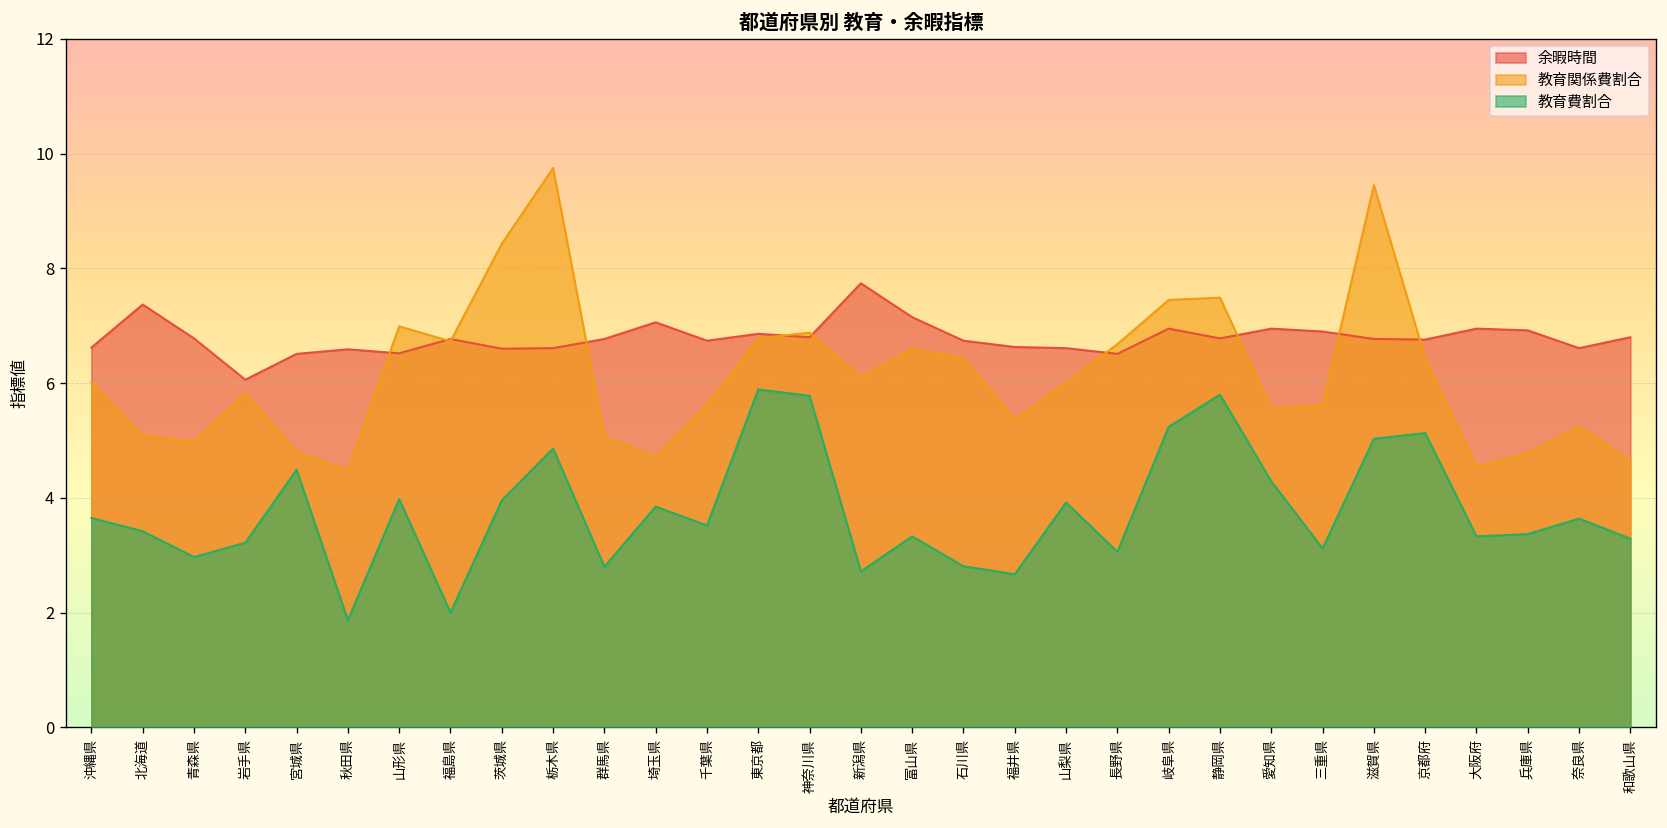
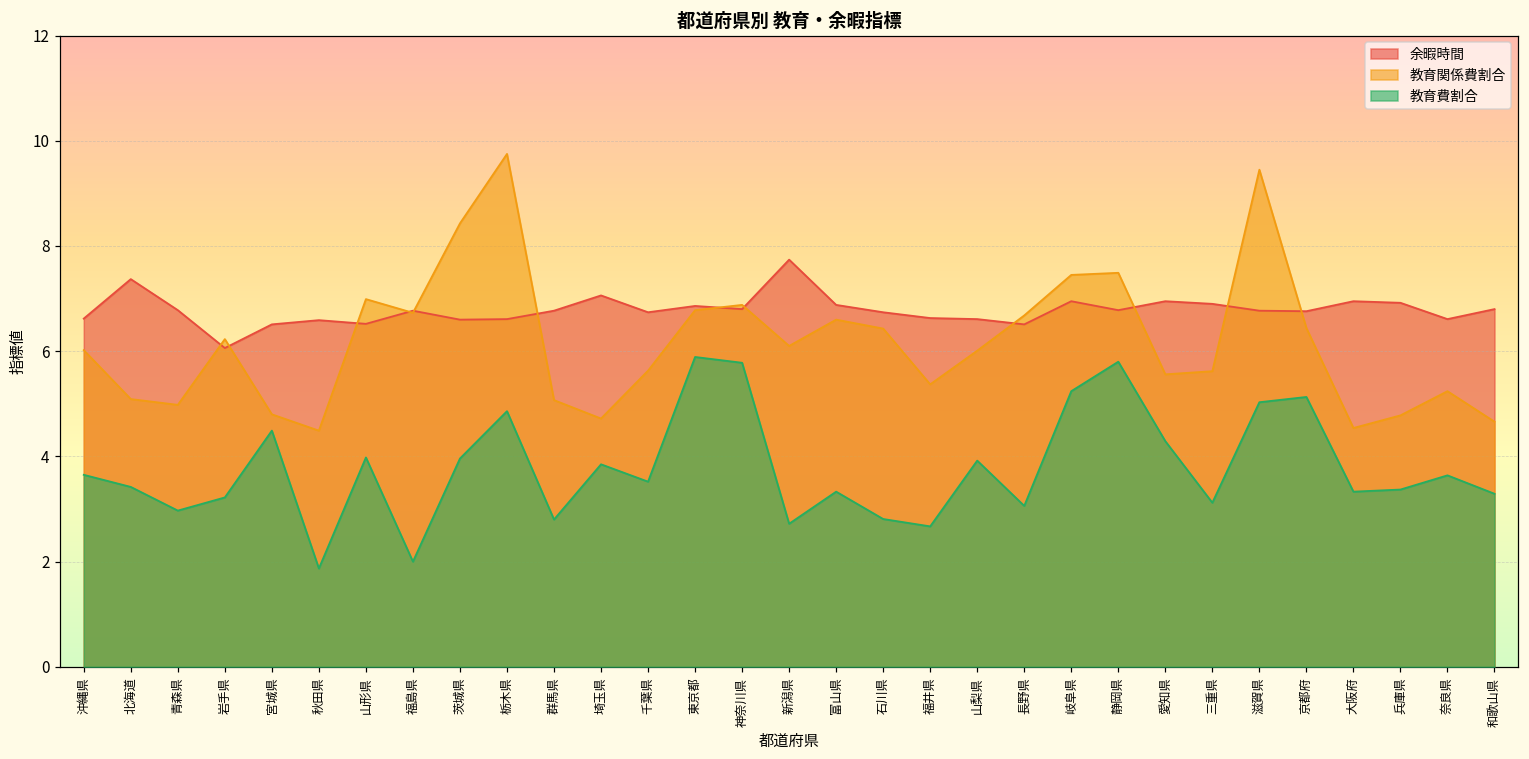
  {
    "余暇時間": {
      "沖縄県": 6.6,
      "北海道": 7.4,
      "青森県": 6.8,
      "岩手県": 6.1,
      "宮城県": 6.5,
      "秋田県": 6.6,
      "山形県": 6.5,
      "茨城県": 6.6,
      "栃木県": 6.6,
      "群馬県": 6.8,
      "埼玉県": 7.1,
      "千葉県": 6.7,
      "東京都": 6.9,
      "神奈川県": 6.8,
      "新潟県": 7.7,
-     "富山県": 7.2,
+     "富山県": 6.9,
      "石川県": 6.7,
      "福井県": 6.6,
      "山梨県": 6.6,
      "長野県": 6.5,
      "岐阜県": 7.0,
      "静岡県": 6.8,
      "愛知県": 7.0,
      "三重県": 6.9,
      "滋賀県": 6.8,
      "京都府": 6.8,
      "大阪府": 7.0,
      "兵庫県": 6.9,
      "奈良県": 6.6,
      "和歌山県": 6.8
    },
    "教育関係費割合": {
      "沖縄県": 6.0,
      "北海道": 5.1,
      "青森県": 5.0,
-     "岩手県": 5.8,
+     "岩手県": 6.2,
      "宮城県": 4.8,
      "秋田県": 4.5,
      "山形県": 7.0,
      "茨城県": 8.4,
      "栃木県": 9.8,
      "群馬県": 5.1,
      "埼玉県": 4.7,
      "千葉県": 5.6,
      "東京都": 6.8,
      "神奈川県": 6.9,
      "新潟県": 6.1,
      "富山県": 6.6,
      "石川県": 6.4,
      "福井県": 5.4,
      "山梨県": 6.0,
      "長野県": 6.7,
      "岐阜県": 7.5,
      "静岡県": 7.5,
      "愛知県": 5.6,
      "三重県": 5.6,
      "滋賀県": 9.5,
      "京都府": 6.4,
      "大阪府": 4.5,
      "兵庫県": 4.8,
      "奈良県": 5.2,
      "和歌山県": 4.7
    },
    "教育費割合": {
      "沖縄県": 3.7,
      "北海道": 3.4,
      "青森県": 3.0,
      "岩手県": 3.2,
      "宮城県": 4.5,
      "秋田県": 1.9,
      "山形県": 4.0,
      "福島県": 2.0,
      "茨城県": 4.0,
      "栃木県": 4.9,
      "群馬県": 2.8,
      "埼玉県": 3.9,
      "千葉県": 3.5,
      "東京都": 5.9,
      "神奈川県": 5.8,
      "新潟県": 2.7,
      "富山県": 3.3,
      "石川県": 2.8,
      "福井県": 2.7,
      "山梨県": 3.9,
      "長野県": 3.1,
      "岐阜県": 5.2,
      "静岡県": 5.8,
      "愛知県": 4.3,
      "三重県": 3.1,
      "滋賀県": 5.0,
      "京都府": 5.1,
      "大阪府": 3.3,
      "兵庫県": 3.4,
      "奈良県": 3.6,
      "和歌山県": 3.3
    }
  }
